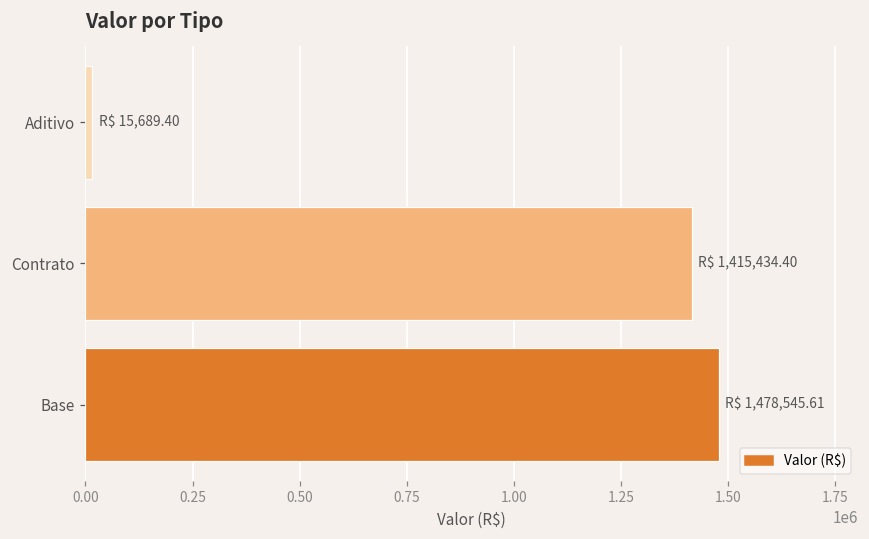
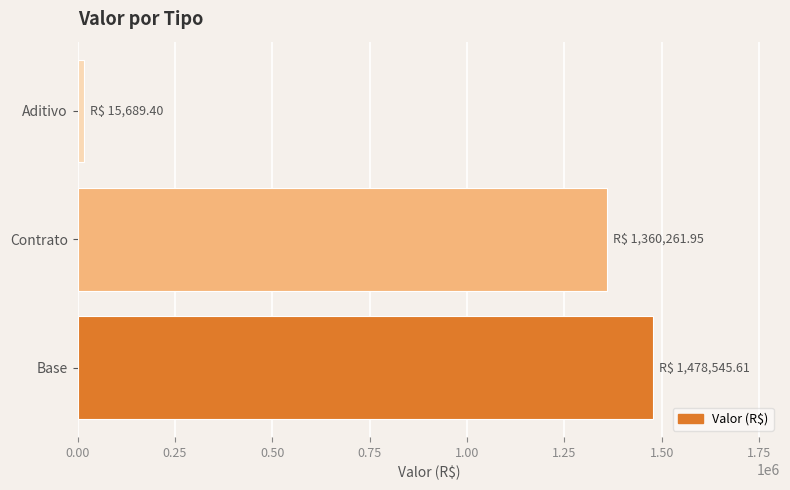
  {
    "Aditivo": "15,689.40",
-   "Contrato": "1,415,434.40",
+   "Contrato": "1,360,261.95",
    "Base": "1,478,545.61"
  }
